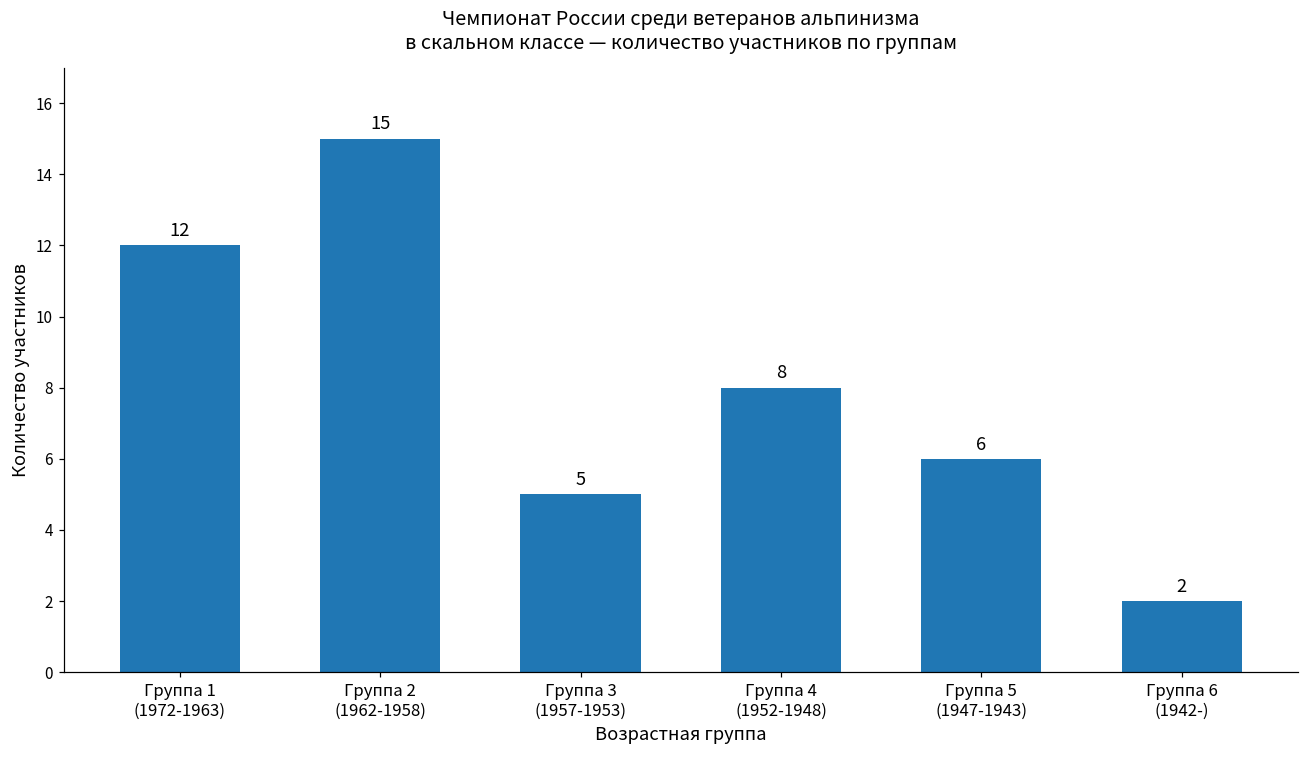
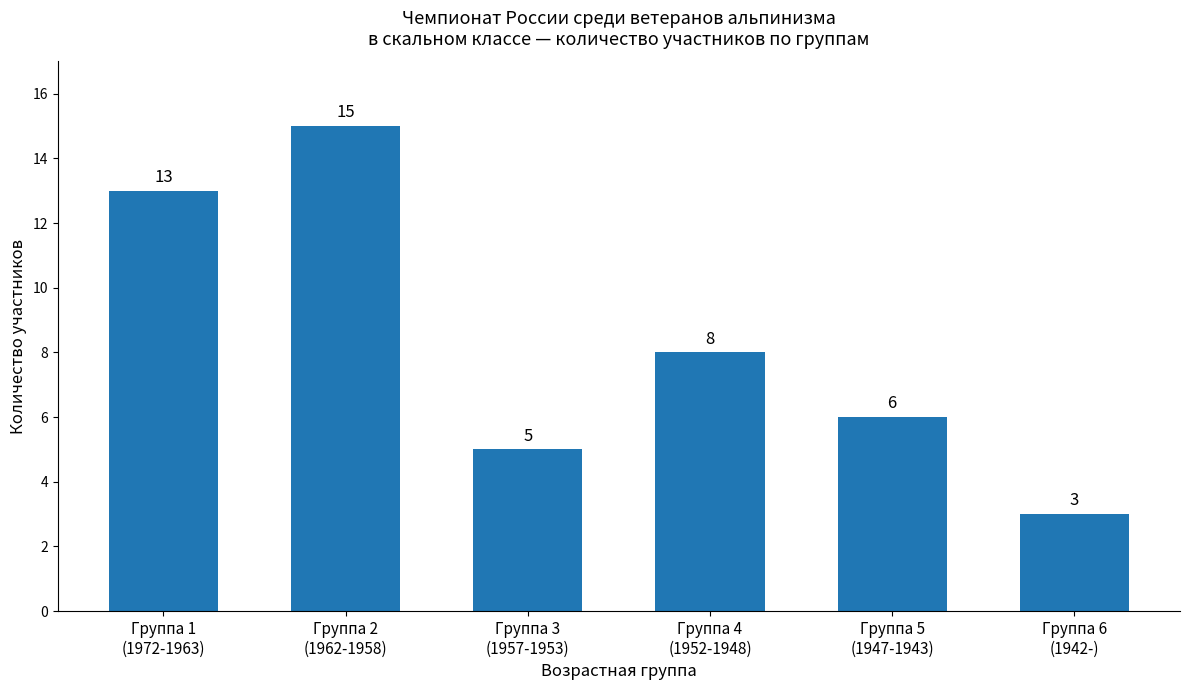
  {
-   "Группа 1 (1972-1963)": 12,
+   "Группа 1 (1972-1963)": 13,
    "Группа 2 (1962-1958)": 15,
    "Группа 3 (1957-1953)": 5,
    "Группа 4 (1952-1948)": 8,
    "Группа 5 (1947-1943)": 6,
-   "Группа 6 (1942-)": 2
+   "Группа 6 (1942-)": 3
  }
